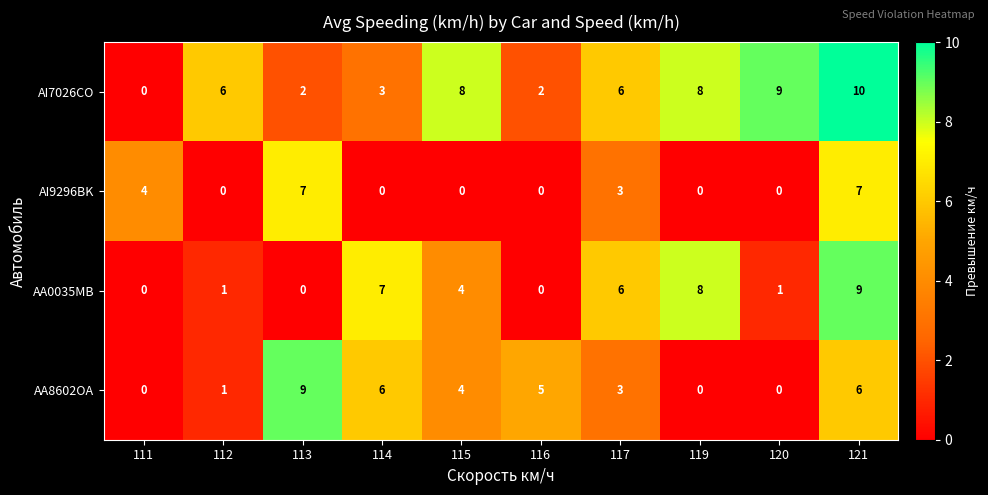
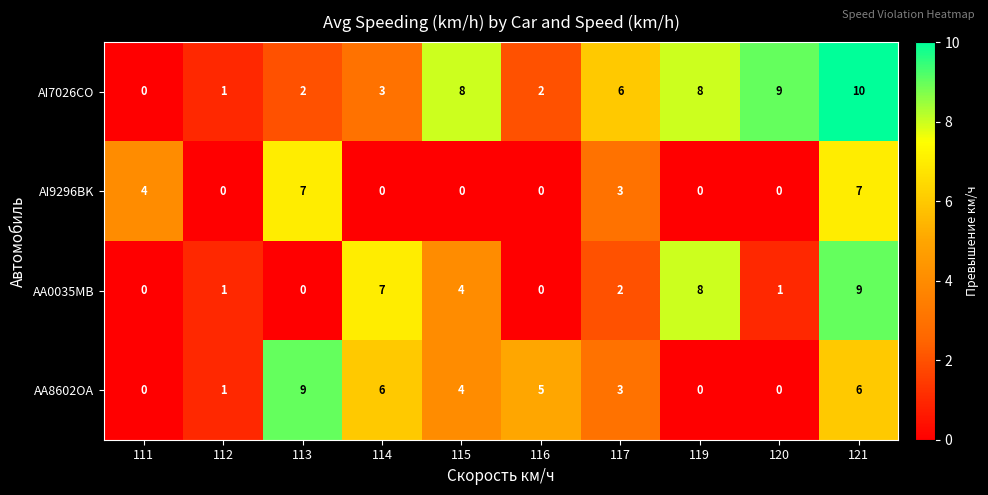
  {
    "AI7026CO": {
      "111": 0,
-     "112": 6,
+     "112": 1,
      "113": 2,
      "114": 3,
      "115": 8,
      "116": 2,
      "117": 6,
      "119": 8,
      "120": 9,
      "121": 10
    },
    "AI9296BK": {
      "111": 4,
      "112": 0,
      "113": 7,
      "114": 0,
      "115": 0,
      "116": 0,
      "117": 3,
      "119": 0,
      "120": 0,
      "121": 7
    },
    "AA0035MB": {
      "111": 0,
      "112": 1,
      "113": 0,
      "114": 7,
      "115": 4,
      "116": 0,
-     "117": 6,
+     "117": 2,
      "119": 8,
      "120": 1,
      "121": 9
    },
    "AA8602OA": {
      "111": 0,
      "112": 1,
      "113": 9,
      "114": 6,
      "115": 4,
      "116": 5,
      "117": 3,
      "119": 0,
      "120": 0,
      "121": 6
    }
  }
